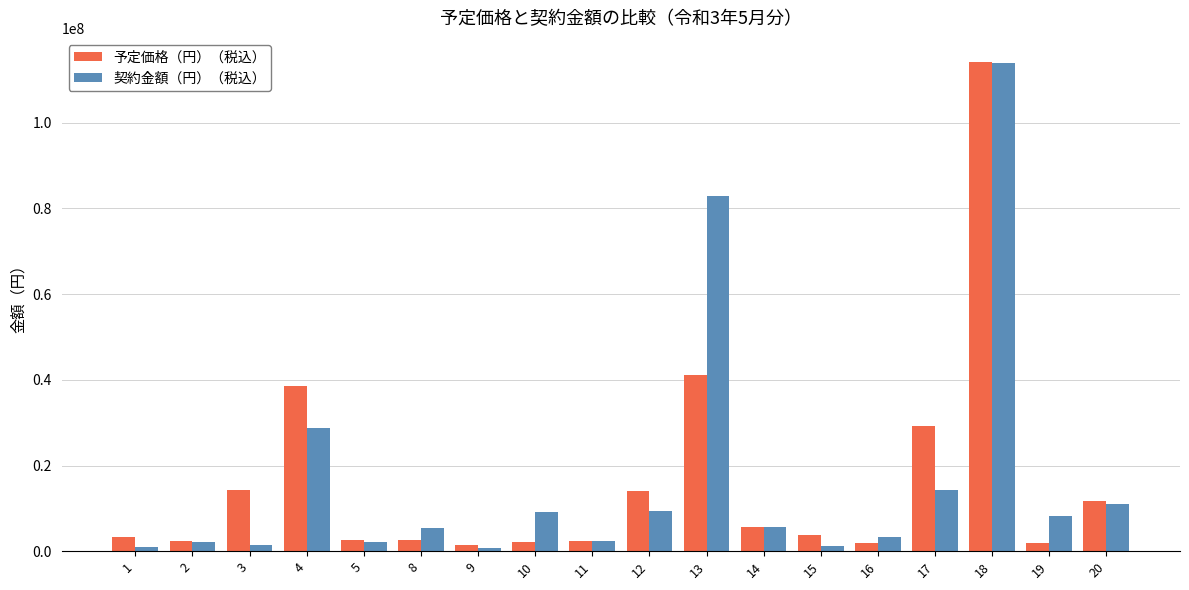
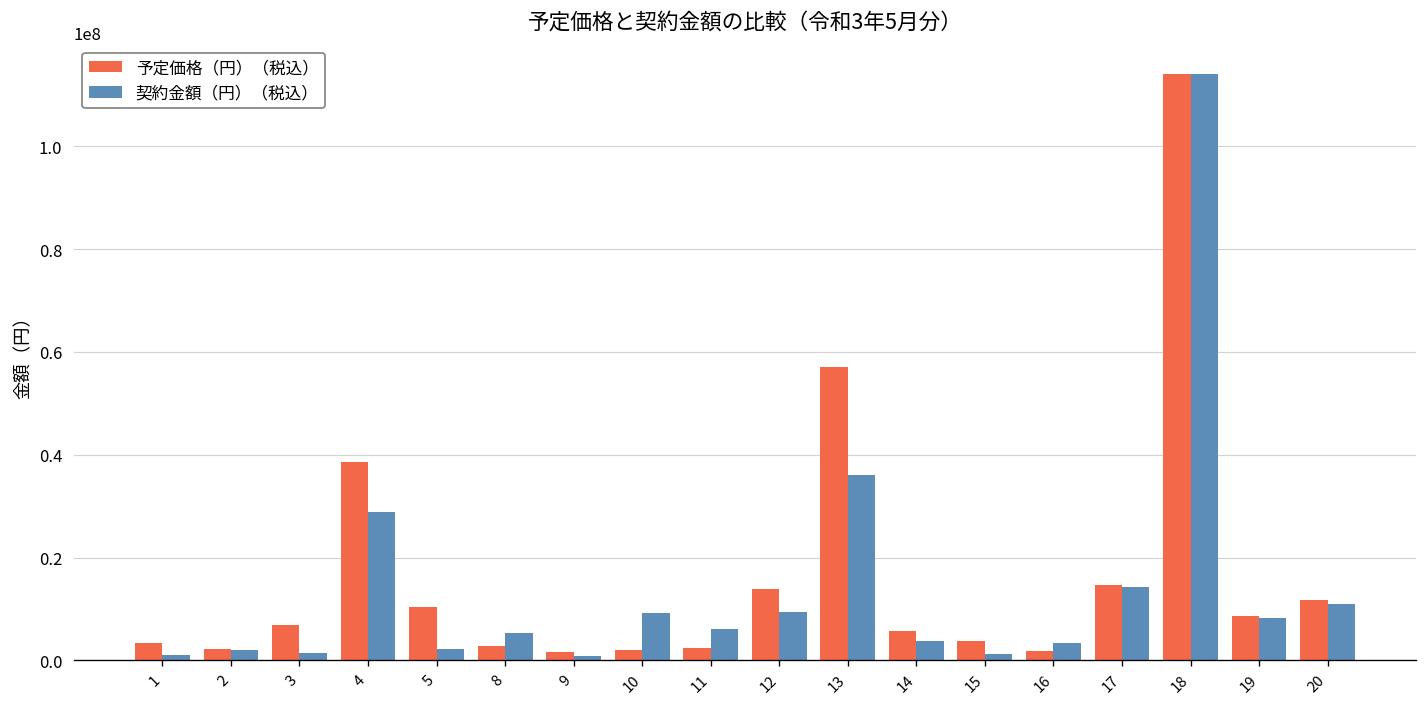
  {
    "予定価格（円）（税込）": {
      "1": 3000000,
      "2": 2000000,
-     "3": 14000000,
+     "3": 7000000,
      "4": 39000000,
-     "5": 3000000,
+     "5": 10000000,
      "8": 3000000,
      "9": 2000000,
      "10": 2000000,
      "11": 2000000,
      "12": 14000000,
-     "13": 41000000,
+     "13": 57000000,
      "14": 6000000,
      "15": 4000000,
      "16": 2000000,
-     "17": 29000000,
+     "17": 15000000,
      "18": 114000000,
-     "19": 2000000,
+     "19": 9000000,
      "20": 12000000
    },
    "契約金額（円）（税込）": {
      "1": 1000000,
      "2": 2000000,
      "3": 1000000,
      "4": 29000000,
      "5": 2000000,
      "8": 5000000,
      "9": 1000000,
      "10": 9000000,
-     "11": 2000000,
+     "11": 6000000,
      "12": 9000000,
-     "13": 83000000,
-     "14": 6000000,
+     "13": 36000000,
+     "14": 4000000,
      "15": 1000000,
      "16": 3000000,
      "17": 14000000,
      "18": 114000000,
      "19": 8000000,
      "20": 11000000
    }
  }
